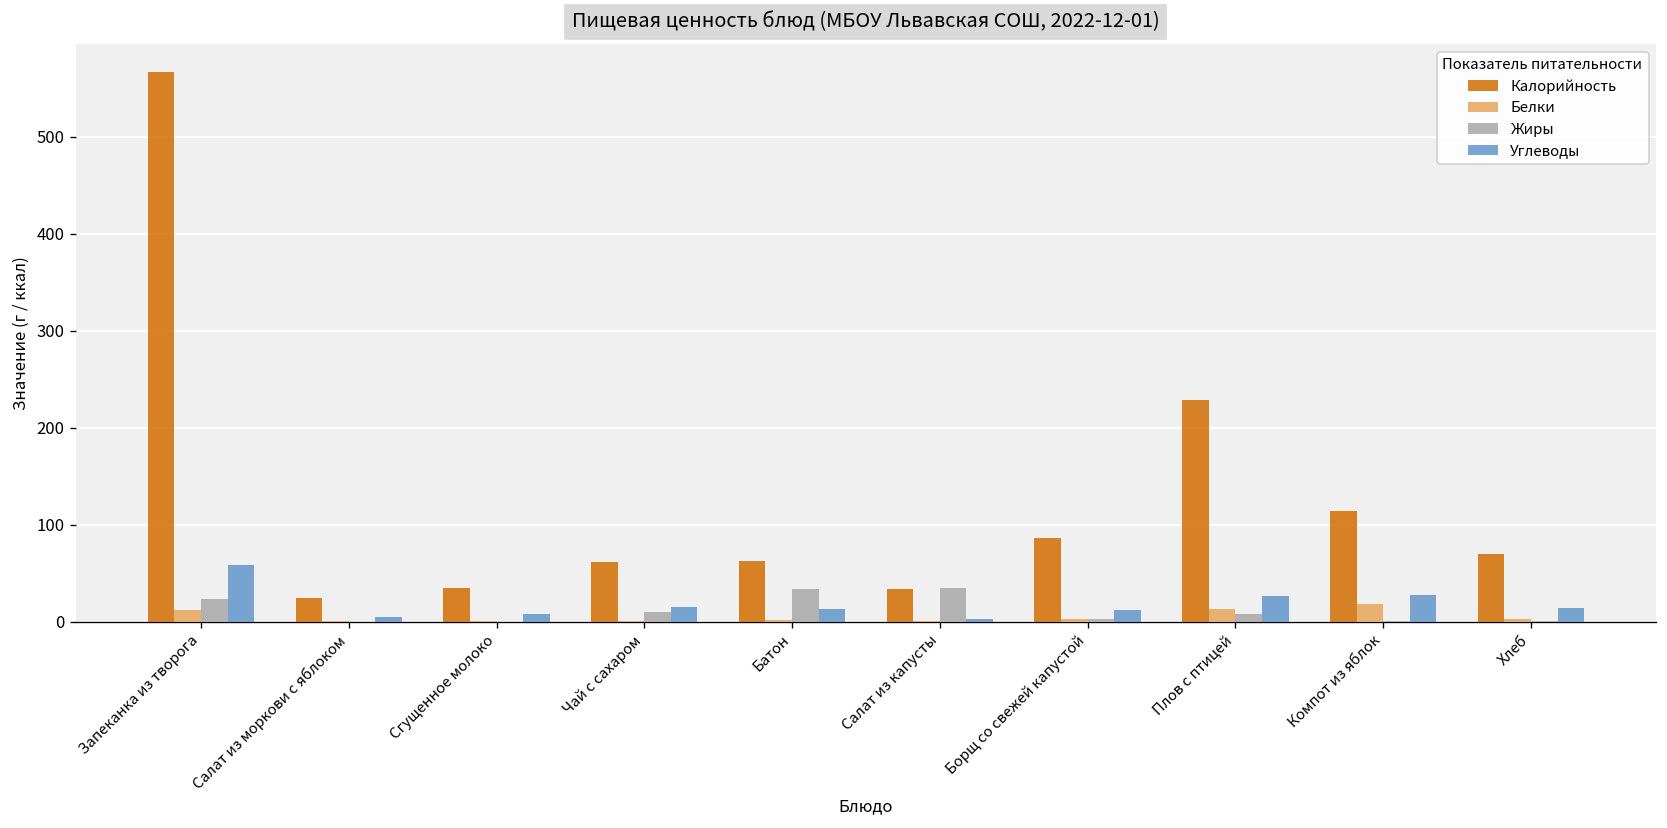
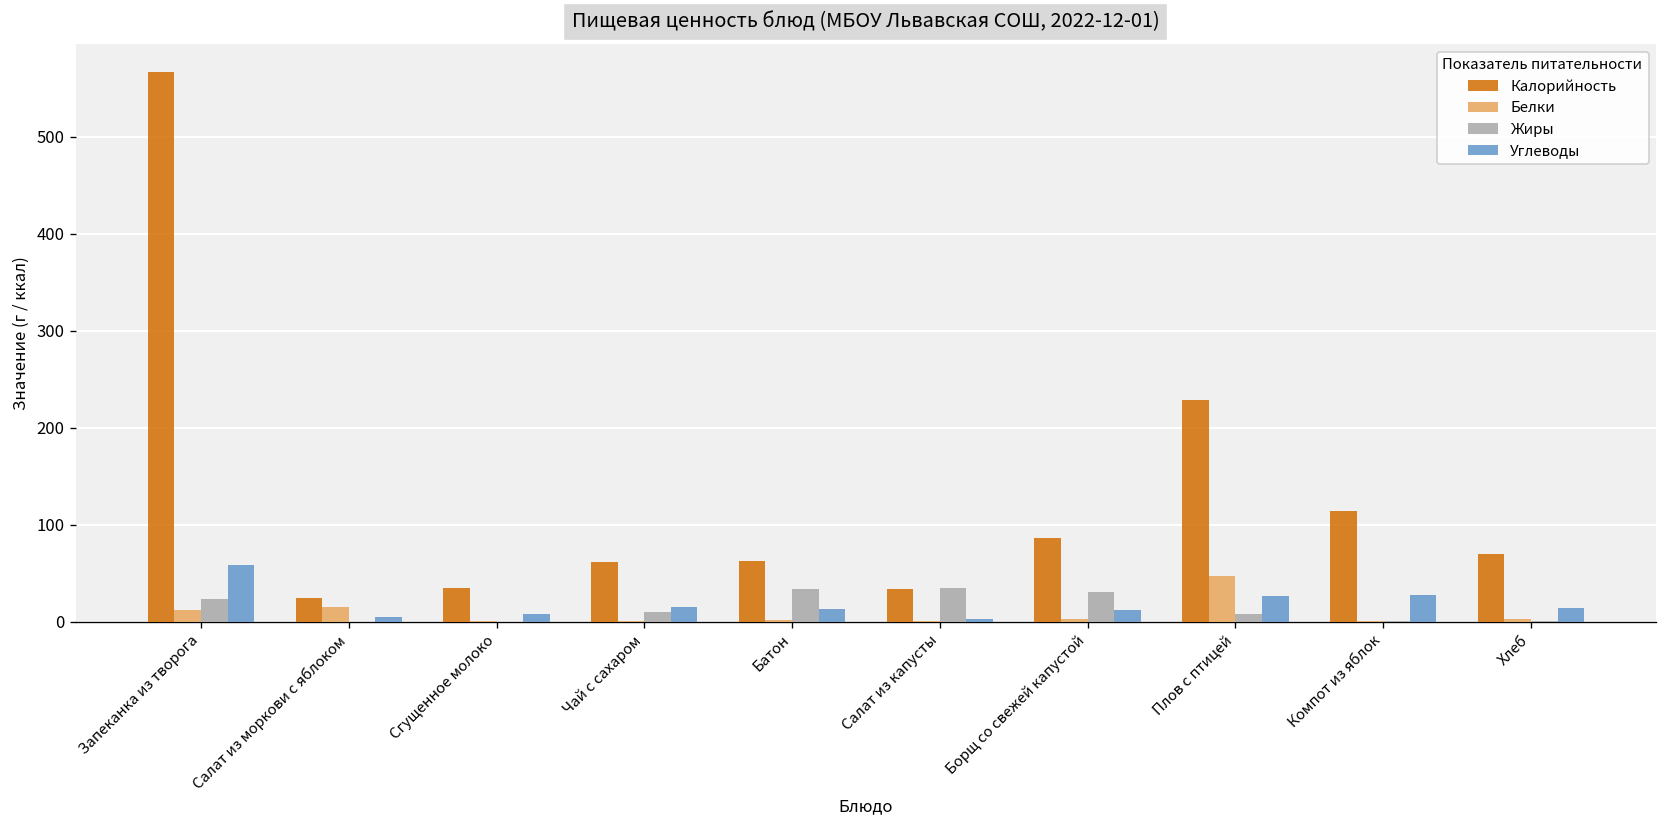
  {
    "Калорийность": {
      "Запеканка из творога": 570,
      "Салат из моркови с яблоком": 20,
      "Сгущенное молоко": 30,
      "Чай с сахаром": 60,
      "Батон": 60,
      "Салат из капусты": 30,
      "Борщ со свежей капустой": 90,
      "Плов с птицей": 230,
      "Компот из яблок": 110,
      "Хлеб": 70
    },
    "Белки": {
      "Запеканка из творога": 10,
-     "Салат из моркови с яблоком": 0,
-     "Плов с птицей": 10,
-     "Компот из яблок": 20
+     "Салат из моркови с яблоком": 10,
+     "Плов с птицей": 50,
+     "Компот из яблок": 0
    },
    "Жиры": {
      "Запеканка из творога": 20,
      "Сгущенное молоко": 0,
      "Чай с сахаром": 10,
      "Батон": 30,
      "Салат из капусты": 30,
-     "Борщ со свежей капустой": 0,
+     "Борщ со свежей капустой": 30,
      "Плов с птицей": 10
    },
    "Углеводы": {
      "Запеканка из творога": 60,
      "Салат из моркови с яблоком": 10,
      "Сгущенное молоко": 10,
      "Чай с сахаром": 20,
      "Батон": 10,
      "Борщ со свежей капустой": 10,
      "Плов с птицей": 30,
      "Компот из яблок": 30,
      "Хлеб": 10
    }
  }
